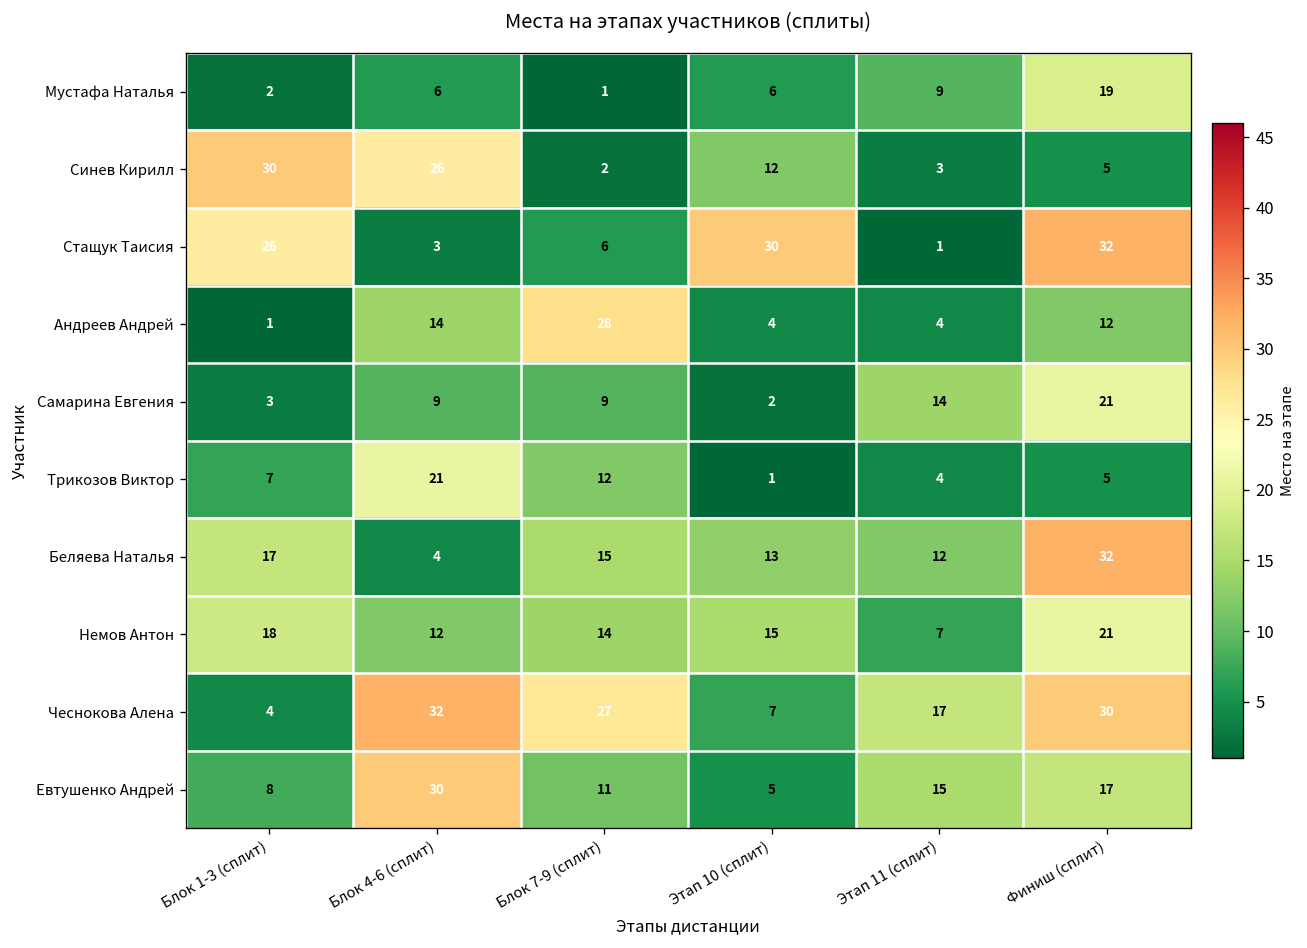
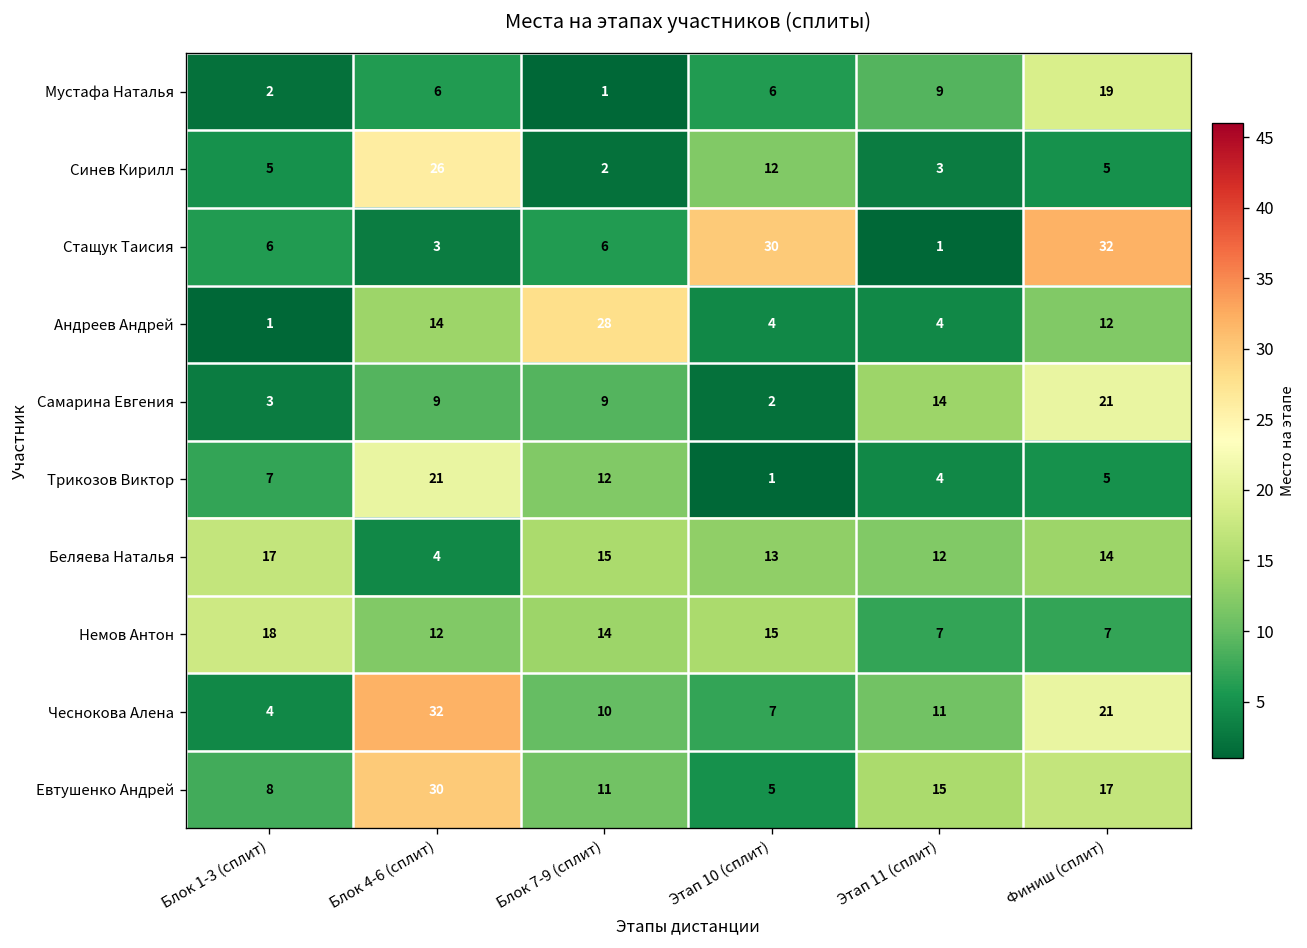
  {
    "Мустафа Наталья": {
      "Блок 1-3 (сплит)": 2,
      "Блок 4-6 (сплит)": 6,
      "Блок 7-9 (сплит)": 1,
      "Этап 10 (сплит)": 6,
      "Этап 11 (сплит)": 9,
      "Финиш (сплит)": 19
    },
    "Синев Кирилл": {
-     "Блок 1-3 (сплит)": 30,
+     "Блок 1-3 (сплит)": 5,
      "Блок 4-6 (сплит)": 26,
      "Блок 7-9 (сплит)": 2,
      "Этап 10 (сплит)": 12,
      "Этап 11 (сплит)": 3,
      "Финиш (сплит)": 5
    },
    "Стащук Таисия": {
-     "Блок 1-3 (сплит)": 26,
+     "Блок 1-3 (сплит)": 6,
      "Блок 4-6 (сплит)": 3,
      "Блок 7-9 (сплит)": 6,
      "Этап 10 (сплит)": 30,
      "Этап 11 (сплит)": 1,
      "Финиш (сплит)": 32
    },
    "Андреев Андрей": {
      "Блок 1-3 (сплит)": 1,
      "Блок 4-6 (сплит)": 14,
      "Блок 7-9 (сплит)": 28,
      "Этап 10 (сплит)": 4,
      "Этап 11 (сплит)": 4,
      "Финиш (сплит)": 12
    },
    "Самарина Евгения": {
      "Блок 1-3 (сплит)": 3,
      "Блок 4-6 (сплит)": 9,
      "Блок 7-9 (сплит)": 9,
      "Этап 10 (сплит)": 2,
      "Этап 11 (сплит)": 14,
      "Финиш (сплит)": 21
    },
    "Трикозов Виктор": {
      "Блок 1-3 (сплит)": 7,
      "Блок 4-6 (сплит)": 21,
      "Блок 7-9 (сплит)": 12,
      "Этап 10 (сплит)": 1,
      "Этап 11 (сплит)": 4,
      "Финиш (сплит)": 5
    },
    "Беляева Наталья": {
      "Блок 1-3 (сплит)": 17,
      "Блок 4-6 (сплит)": 4,
      "Блок 7-9 (сплит)": 15,
      "Этап 10 (сплит)": 13,
      "Этап 11 (сплит)": 12,
-     "Финиш (сплит)": 32
+     "Финиш (сплит)": 14
    },
    "Немов Антон": {
      "Блок 1-3 (сплит)": 18,
      "Блок 4-6 (сплит)": 12,
      "Блок 7-9 (сплит)": 14,
      "Этап 10 (сплит)": 15,
      "Этап 11 (сплит)": 7,
-     "Финиш (сплит)": 21
+     "Финиш (сплит)": 7
    },
    "Чеснокова Алена": {
      "Блок 1-3 (сплит)": 4,
      "Блок 4-6 (сплит)": 32,
-     "Блок 7-9 (сплит)": 27,
+     "Блок 7-9 (сплит)": 10,
      "Этап 10 (сплит)": 7,
-     "Этап 11 (сплит)": 17,
-     "Финиш (сплит)": 30
+     "Этап 11 (сплит)": 11,
+     "Финиш (сплит)": 21
    },
    "Евтушенко Андрей": {
      "Блок 1-3 (сплит)": 8,
      "Блок 4-6 (сплит)": 30,
      "Блок 7-9 (сплит)": 11,
      "Этап 10 (сплит)": 5,
      "Этап 11 (сплит)": 15,
      "Финиш (сплит)": 17
    }
  }
